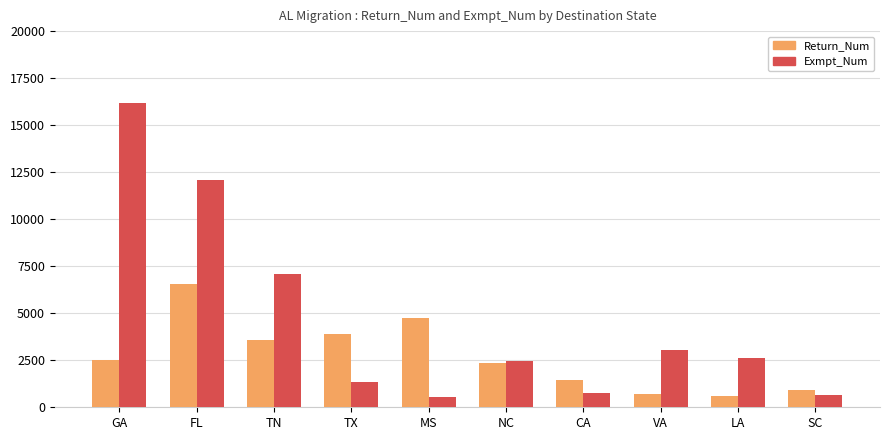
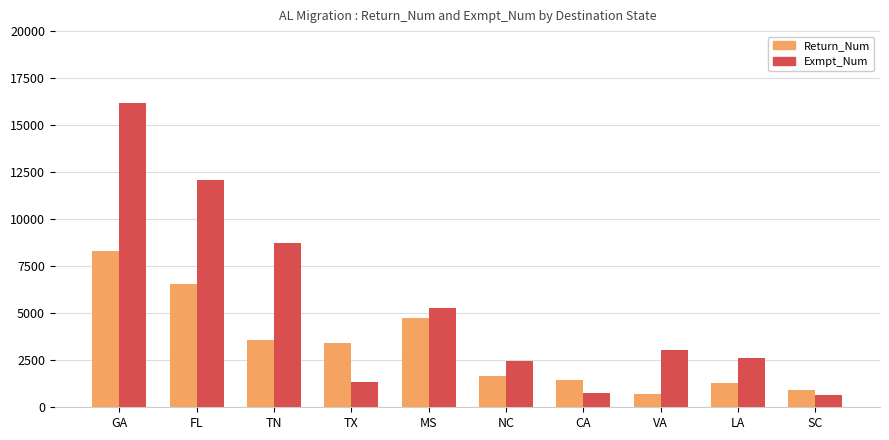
  {
    "Return_Num": {
-     "GA": 2500,
+     "GA": 8300,
      "FL": 6600,
      "TN": 3600,
-     "TX": 3900,
+     "TX": 3400,
      "MS": 4700,
-     "NC": 2400,
+     "NC": 1700,
      "CA": 1400,
      "VA": 700,
-     "LA": 600,
+     "LA": 1300,
      "SC": 900
    },
    "Exmpt_Num": {
      "GA": 16200,
      "FL": 12100,
-     "TN": 7100,
+     "TN": 8700,
      "TX": 1300,
-     "MS": 500,
+     "MS": 5300,
      "NC": 2500,
      "CA": 700,
      "VA": 3000,
      "LA": 2600,
      "SC": 700
    }
  }
